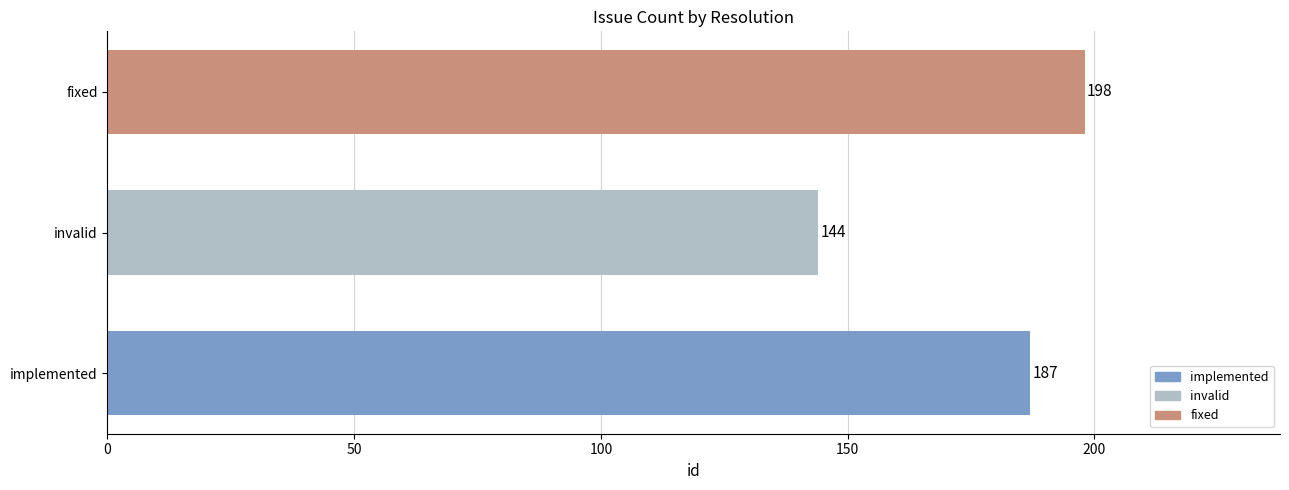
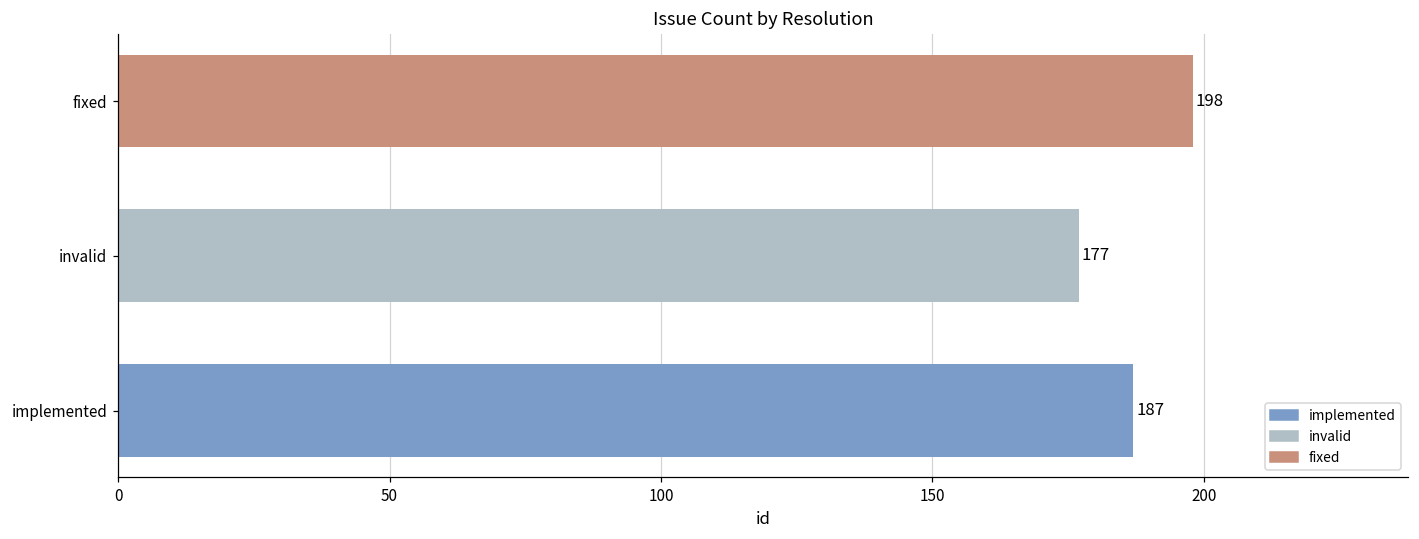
  {
    "fixed": 198,
-   "invalid": 144,
+   "invalid": 177,
    "implemented": 187
  }
